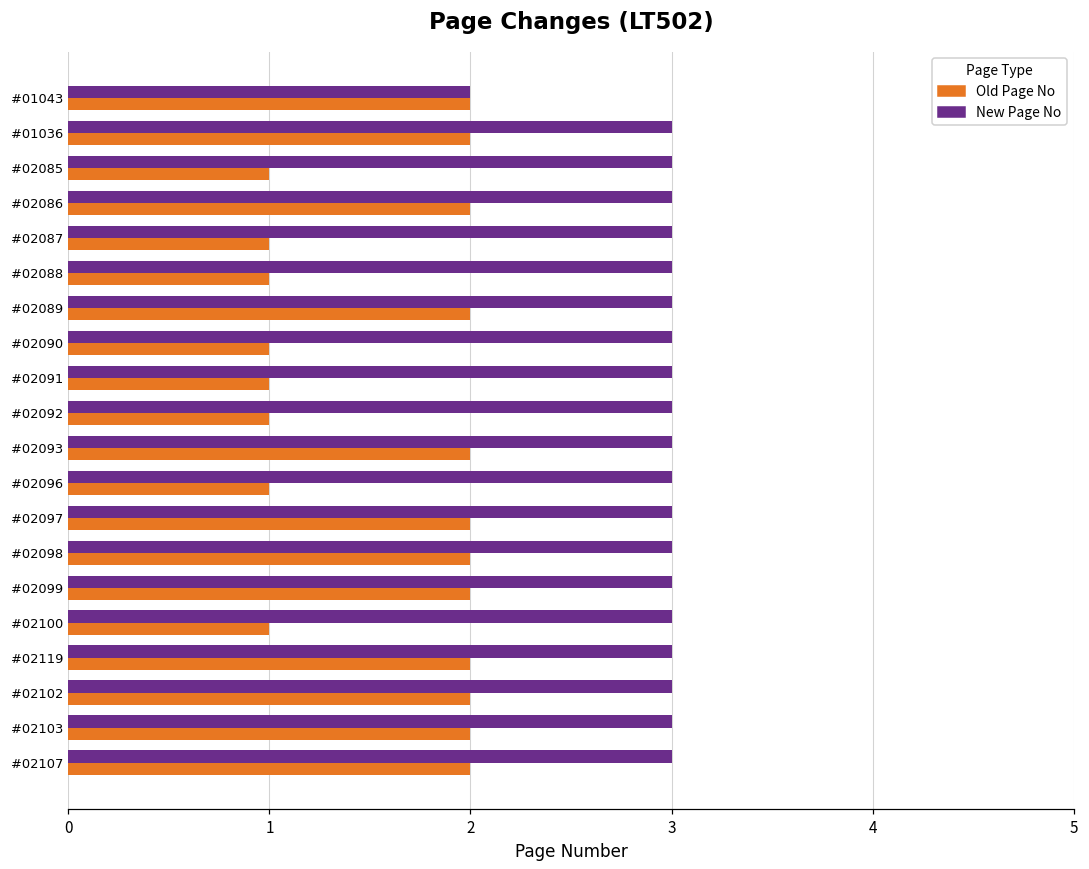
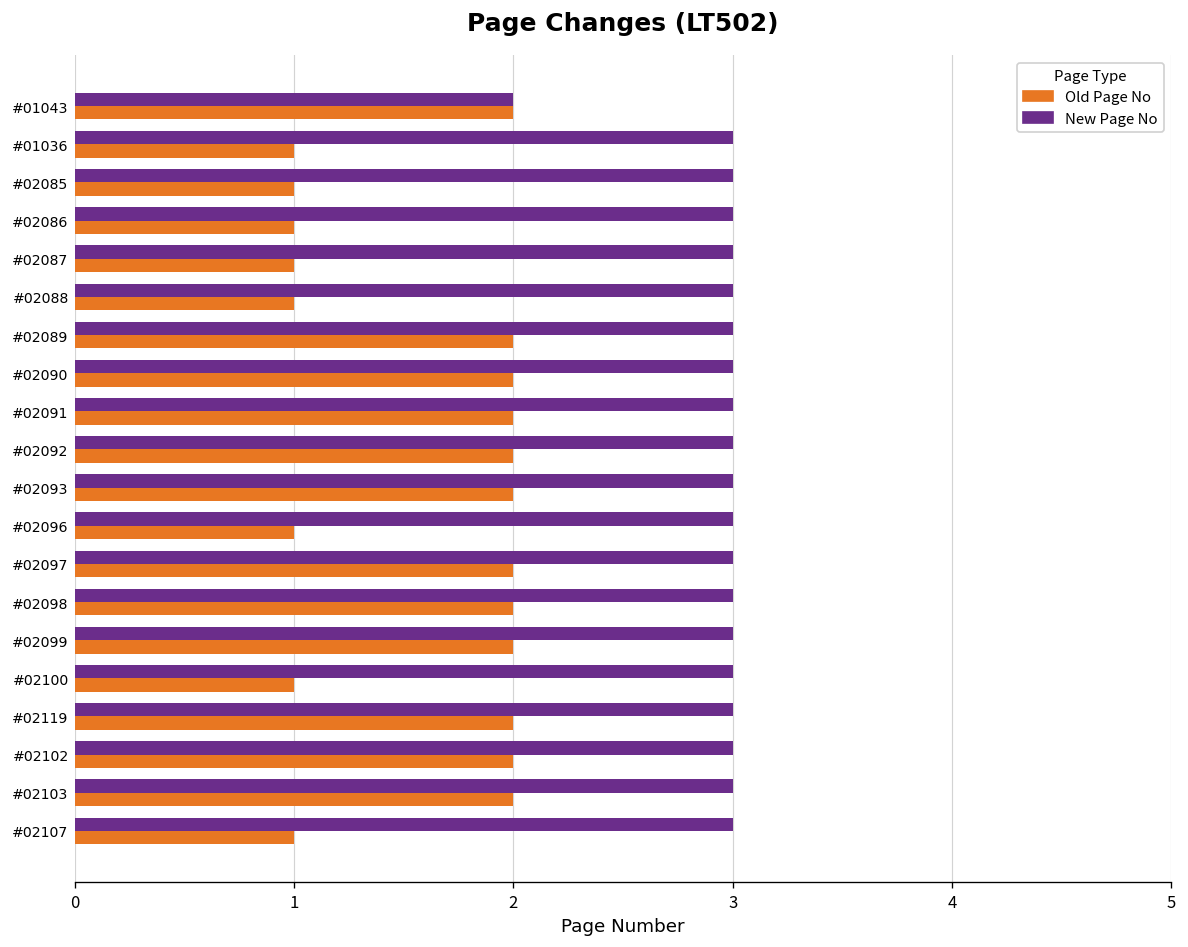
  {
    "Old Page No": {
      "#01043": 2,
-     "#01036": 2,
+     "#01036": 1,
      "#02085": 1,
-     "#02086": 2,
+     "#02086": 1,
      "#02087": 1,
      "#02088": 1,
      "#02089": 2,
-     "#02090": 1,
-     "#02091": 1,
-     "#02092": 1,
+     "#02090": 2,
+     "#02091": 2,
+     "#02092": 2,
      "#02093": 2,
      "#02096": 1,
      "#02097": 2,
      "#02098": 2,
      "#02099": 2,
      "#02100": 1,
      "#02119": 2,
      "#02102": 2,
      "#02103": 2,
-     "#02107": 2
+     "#02107": 1
    },
    "New Page No": {
      "#01043": 2,
      "#01036": 3,
      "#02085": 3,
      "#02086": 3,
      "#02087": 3,
      "#02088": 3,
      "#02089": 3,
      "#02090": 3,
      "#02091": 3,
      "#02092": 3,
      "#02093": 3,
      "#02096": 3,
      "#02097": 3,
      "#02098": 3,
      "#02099": 3,
      "#02100": 3,
      "#02119": 3,
      "#02102": 3,
      "#02103": 3,
      "#02107": 3
    }
  }
